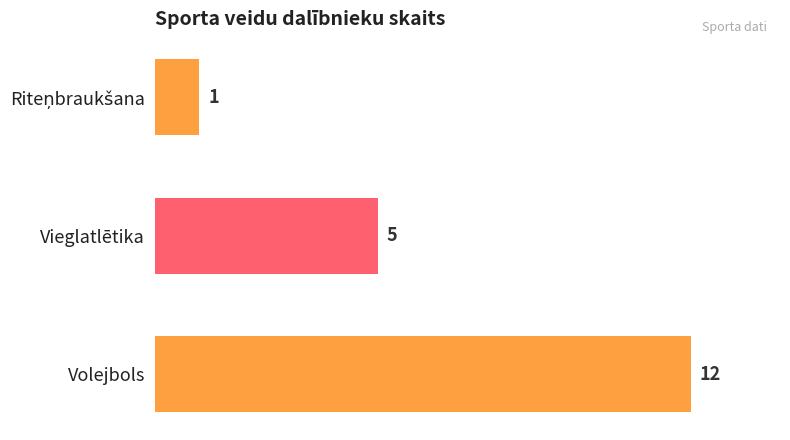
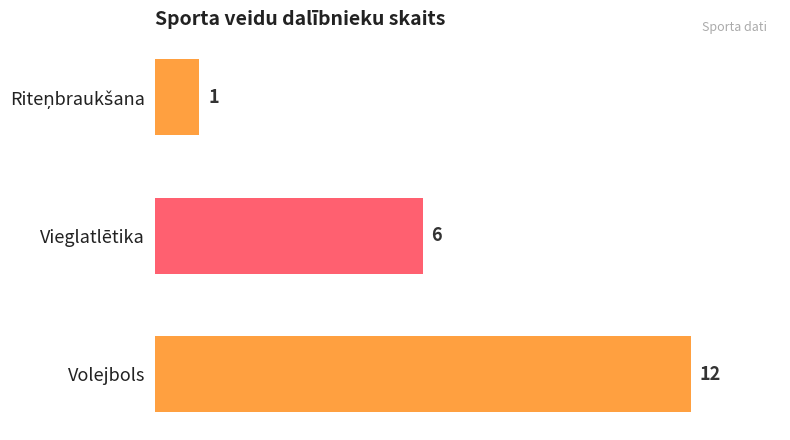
  {
    "Riteņbraukšana": 1,
-   "Vieglatlētika": 5,
+   "Vieglatlētika": 6,
    "Volejbols": 12
  }
